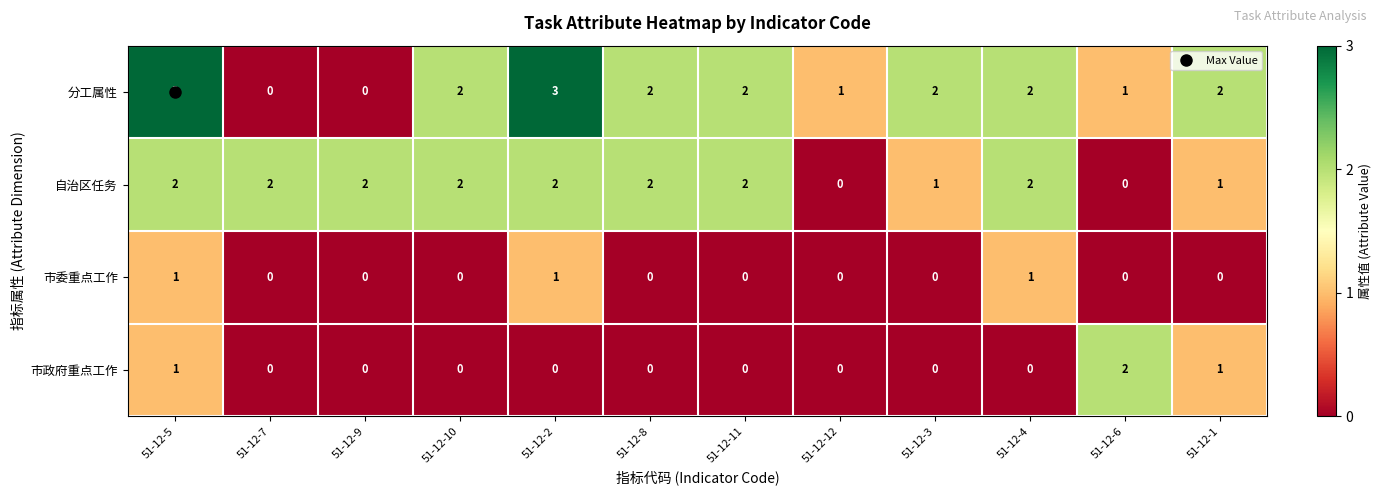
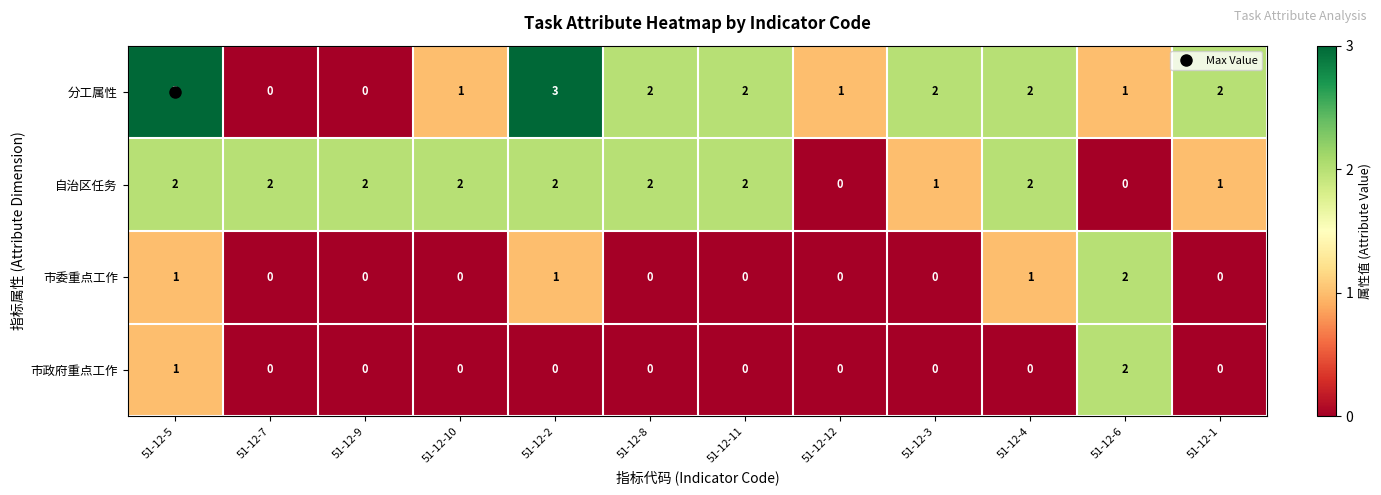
  {
    "分工属性": {
      "51-12-7": 0,
      "51-12-9": 0,
-     "51-12-10": 2,
+     "51-12-10": 1,
      "51-12-2": 3,
      "51-12-8": 2,
      "51-12-11": 2,
      "51-12-12": 1,
      "51-12-3": 2,
      "51-12-4": 2,
      "51-12-6": 1,
      "51-12-1": 2
    },
    "自治区任务": {
      "51-12-5": 2,
      "51-12-7": 2,
      "51-12-9": 2,
      "51-12-10": 2,
      "51-12-2": 2,
      "51-12-8": 2,
      "51-12-11": 2,
      "51-12-12": 0,
      "51-12-3": 1,
      "51-12-4": 2,
      "51-12-6": 0,
      "51-12-1": 1
    },
    "市委重点工作": {
      "51-12-5": 1,
      "51-12-7": 0,
      "51-12-9": 0,
      "51-12-10": 0,
      "51-12-2": 1,
      "51-12-8": 0,
      "51-12-11": 0,
      "51-12-12": 0,
      "51-12-3": 0,
      "51-12-4": 1,
-     "51-12-6": 0,
+     "51-12-6": 2,
      "51-12-1": 0
    },
    "市政府重点工作": {
      "51-12-5": 1,
      "51-12-7": 0,
      "51-12-9": 0,
      "51-12-10": 0,
      "51-12-2": 0,
      "51-12-8": 0,
      "51-12-11": 0,
      "51-12-12": 0,
      "51-12-3": 0,
      "51-12-4": 0,
      "51-12-6": 2,
-     "51-12-1": 1
+     "51-12-1": 0
    }
  }
